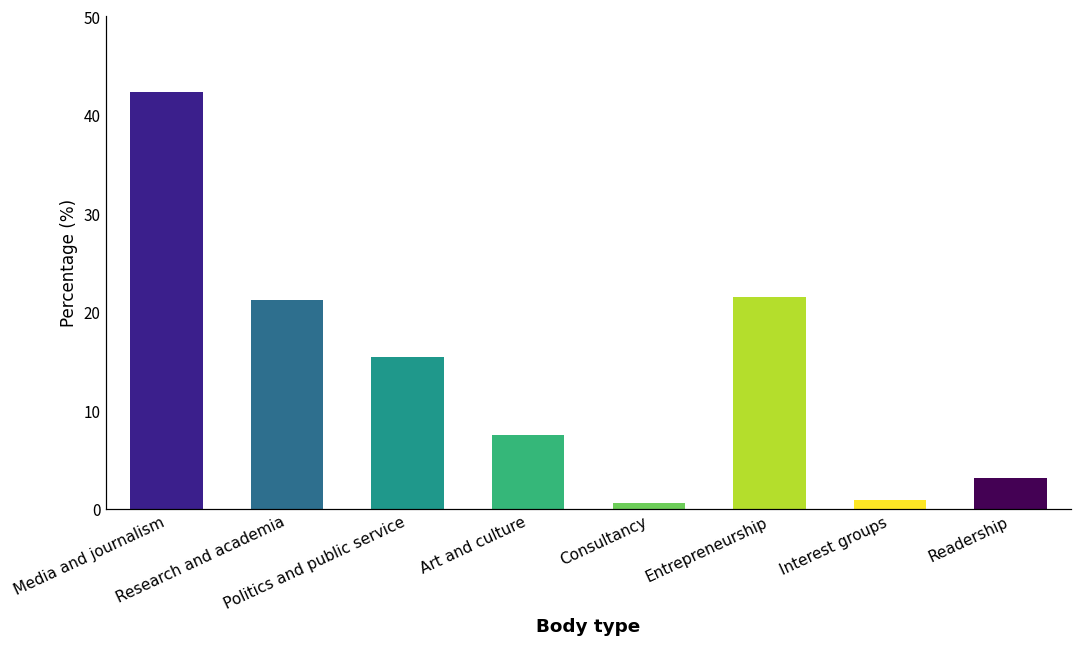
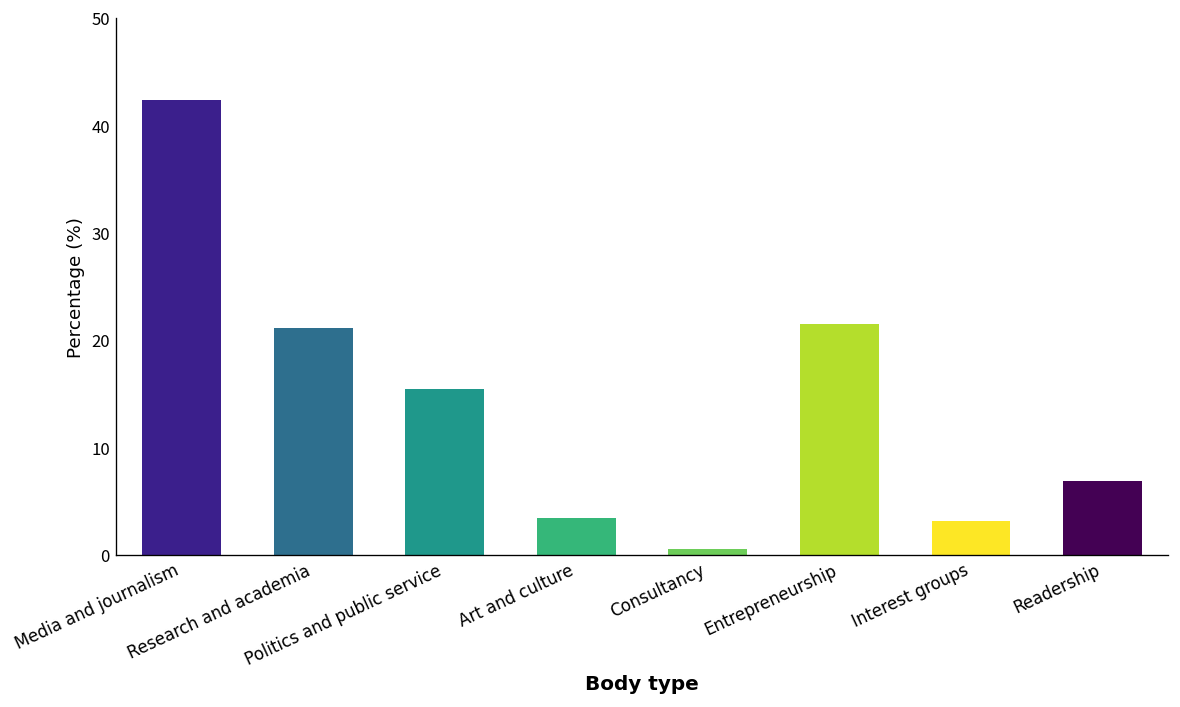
  {
    "Media and journalism": 42,
    "Research and academia": 21,
    "Politics and public service": 15,
-   "Art and culture": 7,
+   "Art and culture": 3,
    "Consultancy": 1,
    "Entrepreneurship": 22,
-   "Interest groups": 1,
-   "Readership": 3
+   "Interest groups": 3,
+   "Readership": 7
  }
